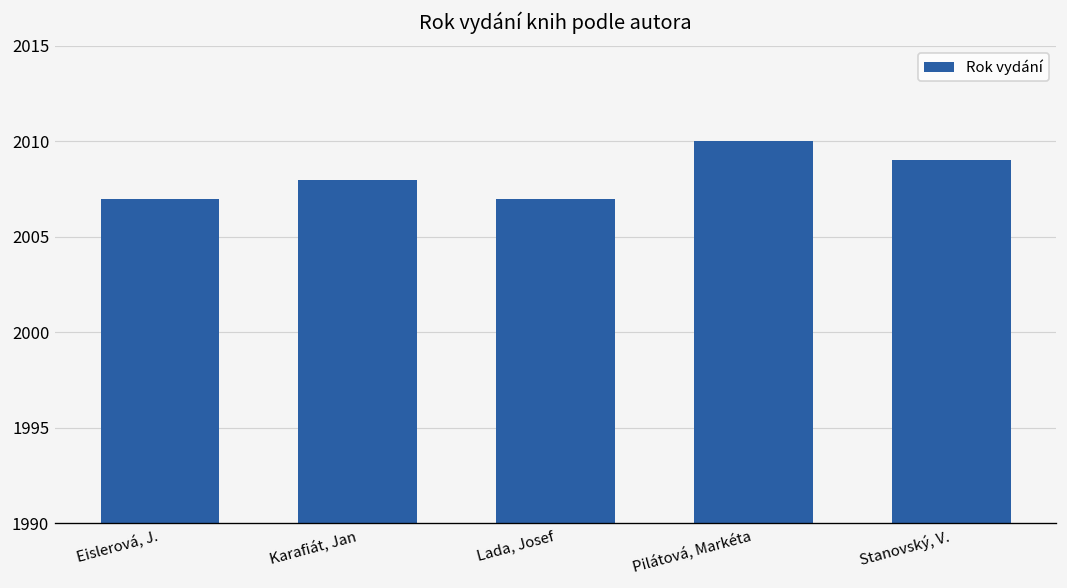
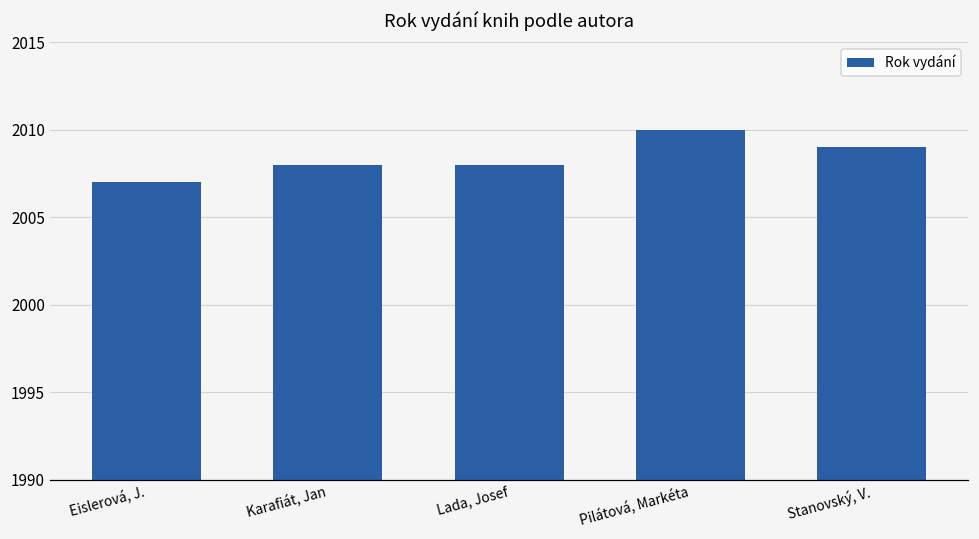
  {
    "Eislerová, J.": 2007,
    "Karafiát, Jan": 2008,
-   "Lada, Josef": 2007,
+   "Lada, Josef": 2008,
    "Pilátová, Markéta": 2010,
    "Stanovský, V.": 2009
  }
